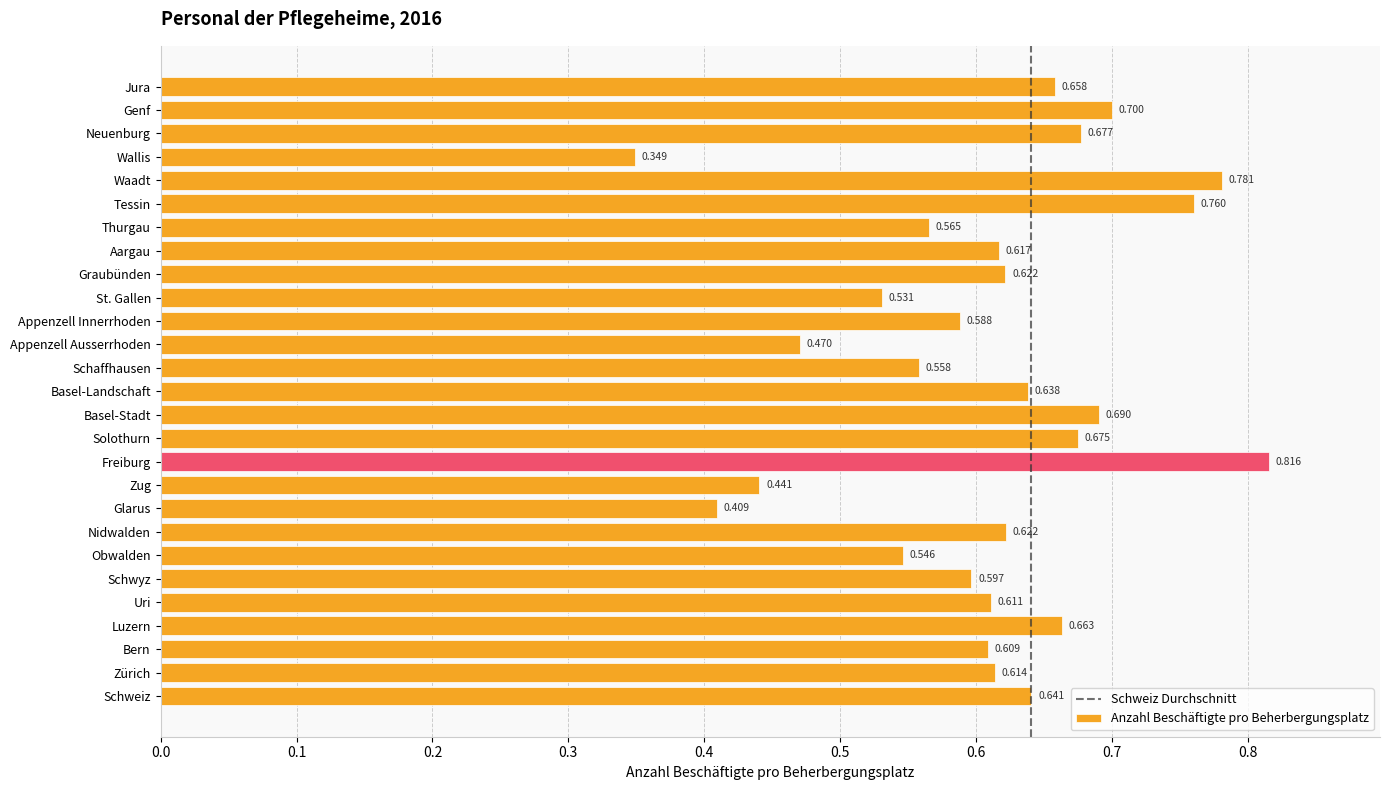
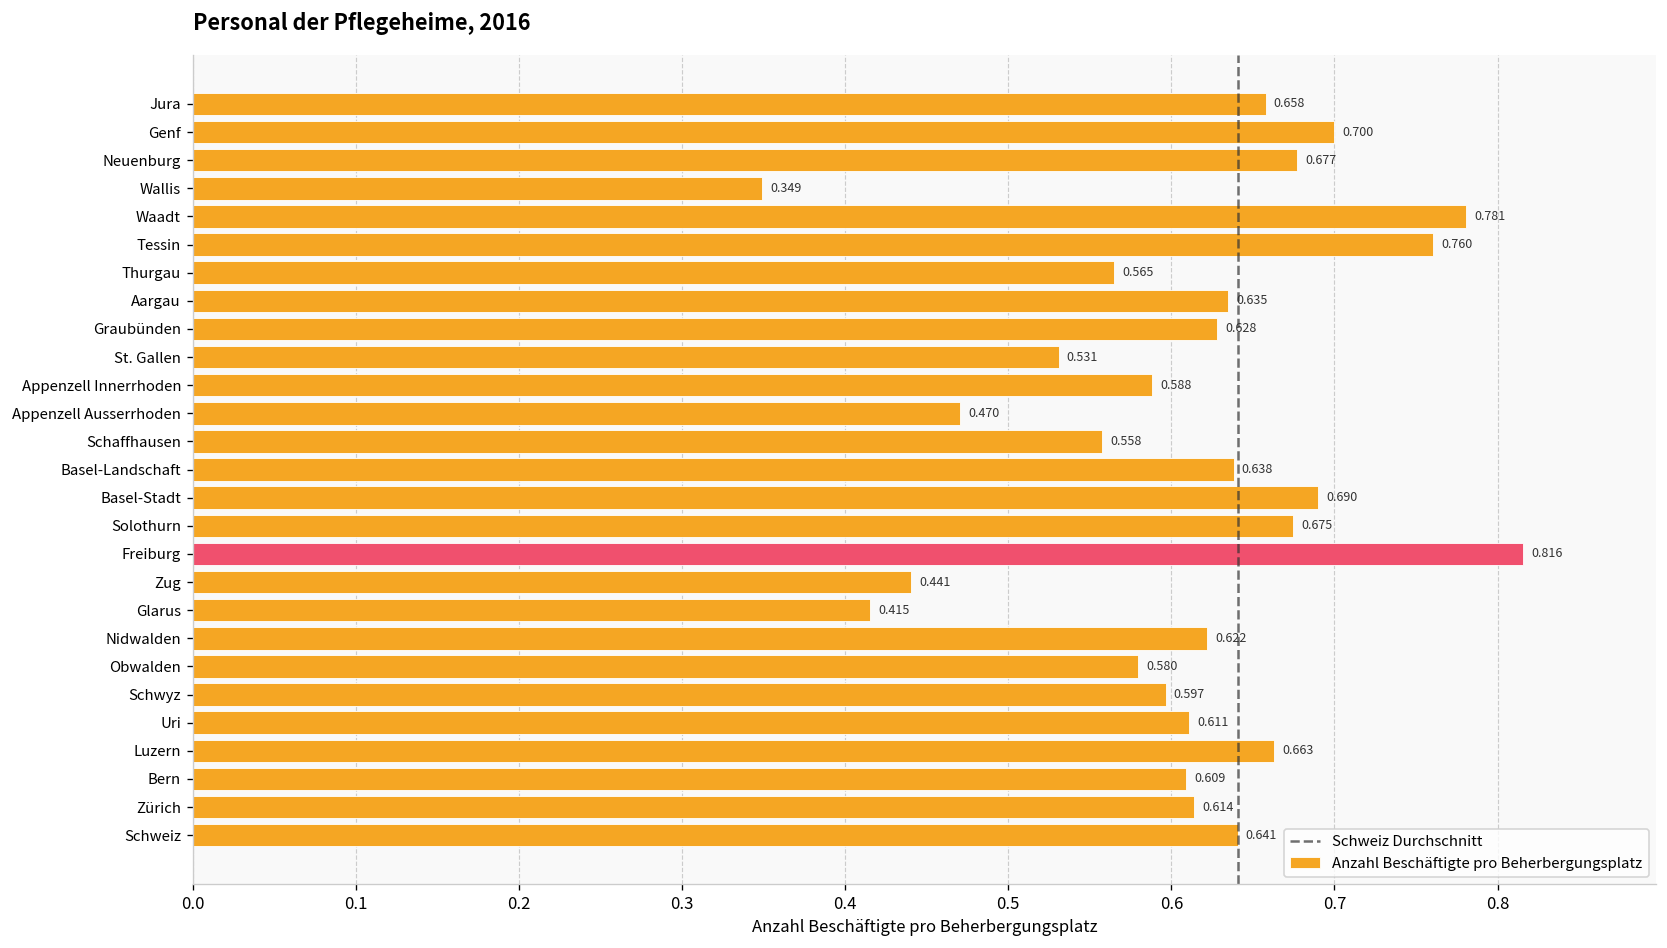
  {
    "Jura": 0.658,
    "Genf": 0.700,
    "Neuenburg": 0.677,
    "Wallis": 0.349,
    "Waadt": 0.781,
    "Tessin": 0.760,
    "Thurgau": 0.565,
-   "Aargau": 0.617,
-   "Graubünden": 0.622,
+   "Aargau": 0.635,
+   "Graubünden": 0.628,
    "St. Gallen": 0.531,
    "Appenzell Innerrhoden": 0.588,
    "Appenzell Ausserrhoden": 0.470,
    "Schaffhausen": 0.558,
    "Basel-Landschaft": 0.638,
    "Basel-Stadt": 0.690,
    "Solothurn": 0.675,
    "Freiburg": 0.816,
    "Zug": 0.441,
-   "Glarus": 0.409,
+   "Glarus": 0.415,
    "Nidwalden": 0.622,
-   "Obwalden": 0.546,
+   "Obwalden": 0.580,
    "Schwyz": 0.597,
    "Uri": 0.611,
    "Luzern": 0.663,
    "Bern": 0.609,
    "Zürich": 0.614,
    "Schweiz": 0.641
  }
